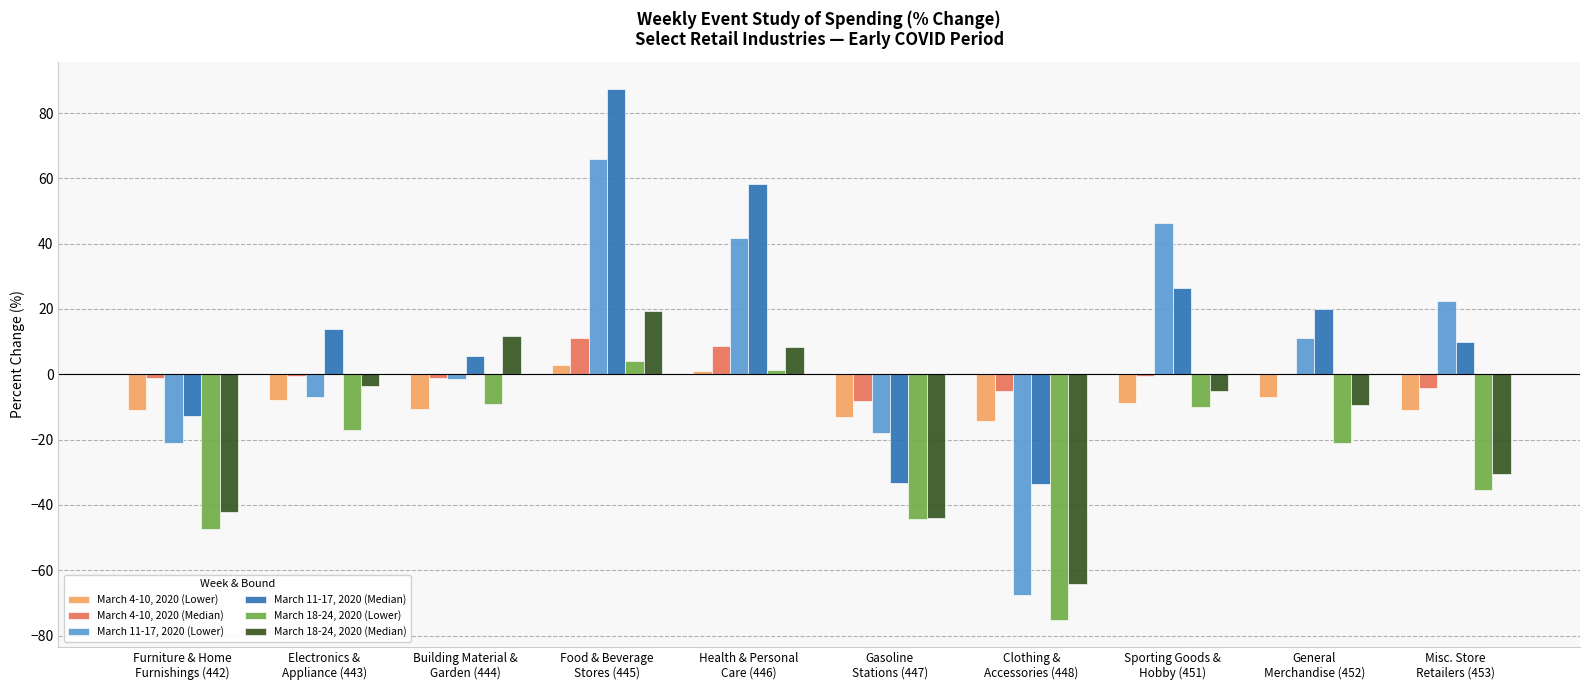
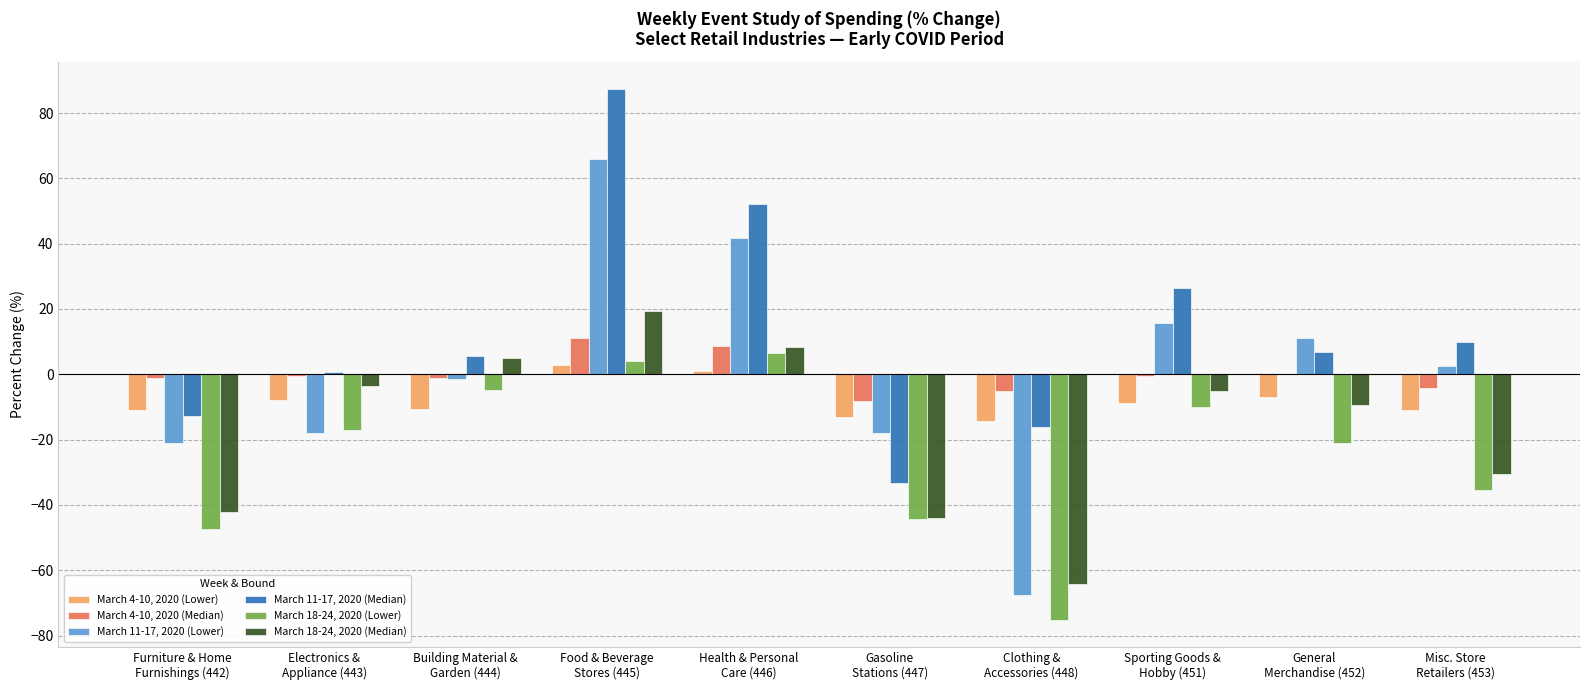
  {
    "March 11-17, 2020 (Lower)": {
      "Furniture & Home Furnishings (442)": -21,
-     "Electronics & Appliance (443)": -7,
+     "Electronics & Appliance (443)": -18,
      "Building Material & Garden (444)": -2,
      "Food & Beverage Stores (445)": 66,
      "Health & Personal Care (446)": 42,
      "Gasoline Stations (447)": -18,
      "Clothing & Accessories (448)": -68,
-     "Sporting Goods & Hobby (451)": 46,
+     "Sporting Goods & Hobby (451)": 16,
      "General Merchandise (452)": 11,
-     "Misc. Store Retailers (453)": 23
+     "Misc. Store Retailers (453)": 2
    },
    "March 11-17, 2020 (Median)": {
      "Furniture & Home Furnishings (442)": -13,
-     "Electronics & Appliance (443)": 14,
+     "Electronics & Appliance (443)": 1,
      "Building Material & Garden (444)": 6,
      "Food & Beverage Stores (445)": 88,
-     "Health & Personal Care (446)": 58,
+     "Health & Personal Care (446)": 52,
      "Gasoline Stations (447)": -33,
-     "Clothing & Accessories (448)": -34,
+     "Clothing & Accessories (448)": -16,
      "Sporting Goods & Hobby (451)": 27,
-     "General Merchandise (452)": 20,
+     "General Merchandise (452)": 7,
      "Misc. Store Retailers (453)": 10
    },
    "March 18-24, 2020 (Lower)": {
      "Furniture & Home Furnishings (442)": -48,
      "Electronics & Appliance (443)": -17,
-     "Building Material & Garden (444)": -9,
+     "Building Material & Garden (444)": -5,
      "Food & Beverage Stores (445)": 4,
-     "Health & Personal Care (446)": 1,
+     "Health & Personal Care (446)": 7,
      "Gasoline Stations (447)": -44,
      "Clothing & Accessories (448)": -75,
      "Sporting Goods & Hobby (451)": -10,
      "General Merchandise (452)": -21,
      "Misc. Store Retailers (453)": -35
    },
    "March 18-24, 2020 (Median)": {
      "Furniture & Home Furnishings (442)": -42,
      "Electronics & Appliance (443)": -4,
-     "Building Material & Garden (444)": 12,
+     "Building Material & Garden (444)": 5,
      "Food & Beverage Stores (445)": 20,
      "Health & Personal Care (446)": 8,
      "Gasoline Stations (447)": -44,
      "Clothing & Accessories (448)": -64,
      "Sporting Goods & Hobby (451)": -5,
      "General Merchandise (452)": -9,
      "Misc. Store Retailers (453)": -31
    }
  }
